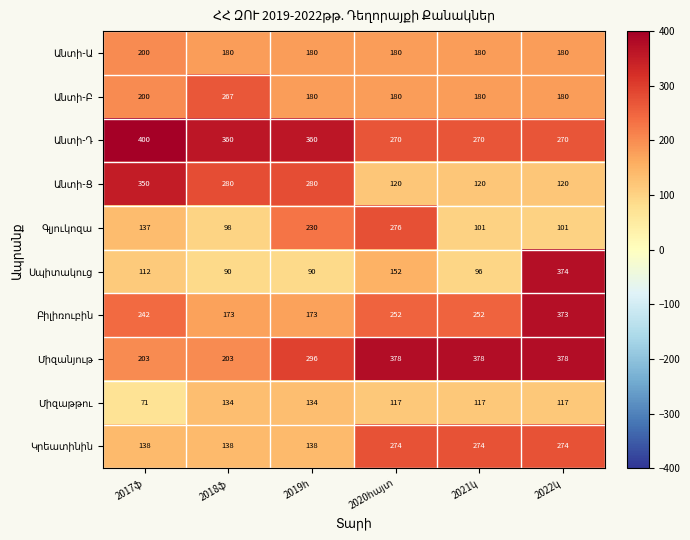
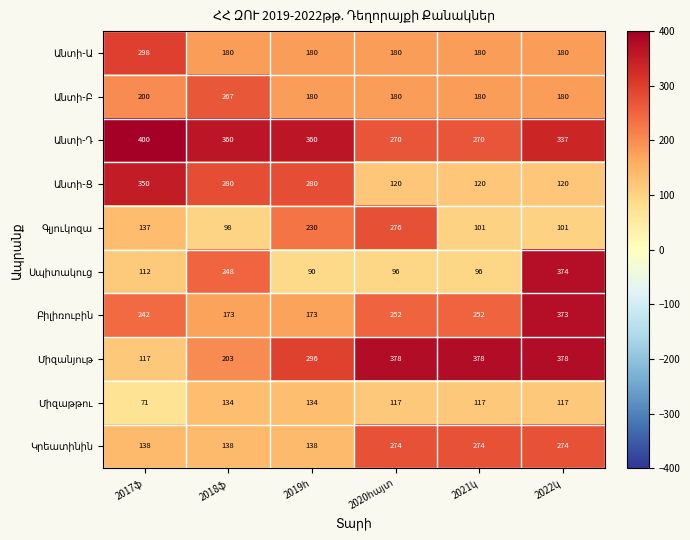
  {
    "Անտի-Ա": {
-     "2017ֆ": 200,
+     "2017ֆ": 298,
      "2018ֆ": 180,
      "2019հ": 180,
      "2020հայտ": 180,
      "2021կ": 180,
      "2022կ": 180
    },
    "Անտի-Բ": {
      "2017ֆ": 200,
      "2018ֆ": 267,
      "2019հ": 180,
      "2020հայտ": 180,
      "2021կ": 180,
      "2022կ": 180
    },
    "Անտի-Դ": {
      "2017ֆ": 400,
      "2018ֆ": 360,
      "2019հ": 360,
      "2020հայտ": 270,
      "2021կ": 270,
-     "2022կ": 270
+     "2022կ": 337
    },
    "Անտի-Ց": {
      "2017ֆ": 350,
      "2018ֆ": 280,
      "2019հ": 280,
      "2020հայտ": 120,
      "2021կ": 120,
      "2022կ": 120
    },
    "Գլյուկոզա": {
      "2017ֆ": 137,
      "2018ֆ": 98,
      "2019հ": 230,
      "2020հայտ": 276,
      "2021կ": 101,
      "2022կ": 101
    },
    "Սպիտակուց": {
      "2017ֆ": 112,
-     "2018ֆ": 90,
+     "2018ֆ": 248,
      "2019հ": 90,
-     "2020հայտ": 152,
+     "2020հայտ": 96,
      "2021կ": 96,
      "2022կ": 374
    },
    "Բիլիռուբին": {
      "2017ֆ": 242,
      "2018ֆ": 173,
      "2019հ": 173,
      "2020հայտ": 252,
      "2021կ": 252,
      "2022կ": 373
    },
    "Միզանյութ": {
-     "2017ֆ": 203,
+     "2017ֆ": 117,
      "2018ֆ": 203,
      "2019հ": 296,
      "2020հայտ": 378,
      "2021կ": 378,
      "2022կ": 378
    },
    "Միզաթթու": {
      "2017ֆ": 71,
      "2018ֆ": 134,
      "2019հ": 134,
      "2020հայտ": 117,
      "2021կ": 117,
      "2022կ": 117
    },
    "Կրեատինին": {
      "2017ֆ": 138,
      "2018ֆ": 138,
      "2019հ": 138,
      "2020հայտ": 274,
      "2021կ": 274,
      "2022կ": 274
    }
  }
